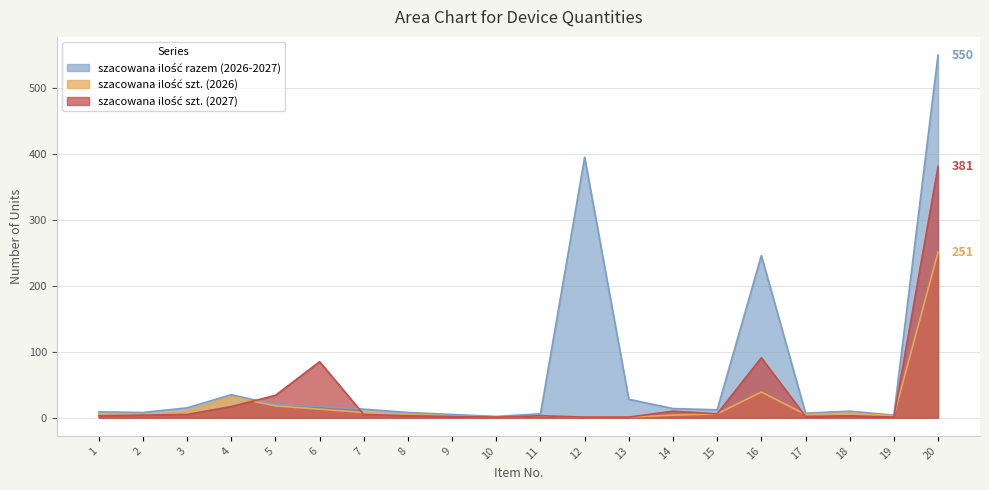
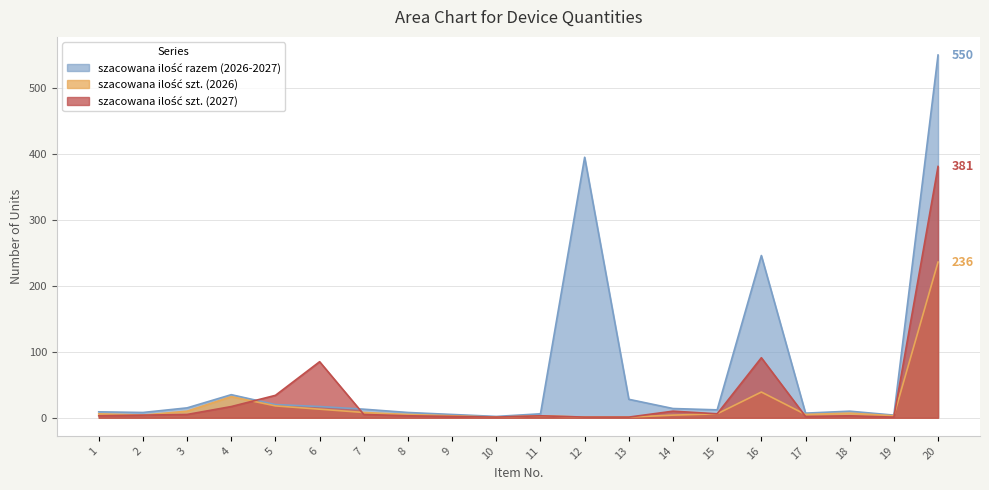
  {
    "szacowana ilość razem (2026-2027)": {
      "20": 550
    },
    "szacowana ilość szt. (2026)": {
-     "20": 251
+     "20": 236
    },
    "szacowana ilość szt. (2027)": {
      "20": 381
    }
  }
